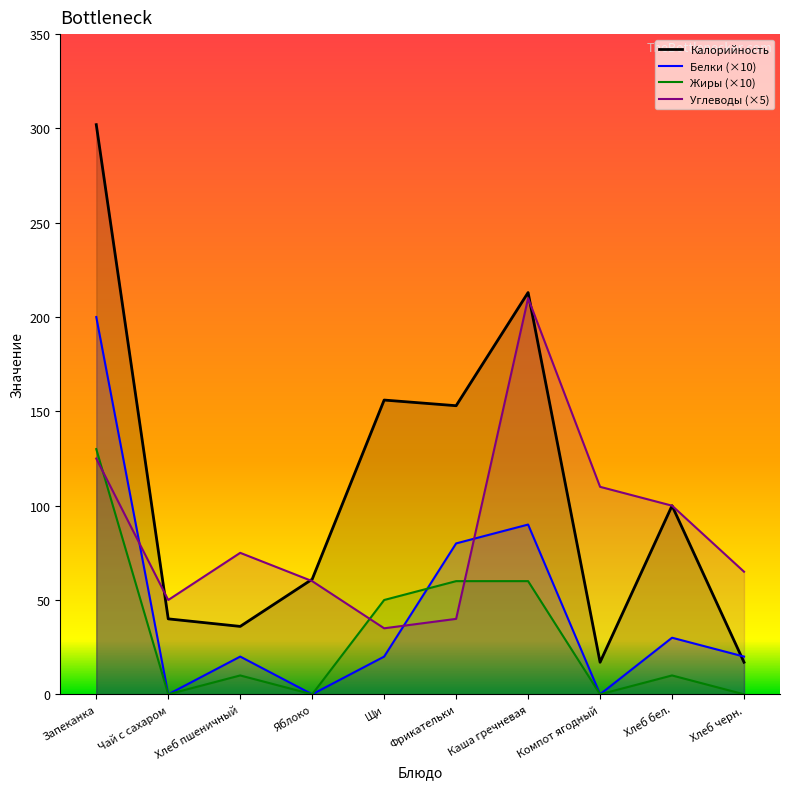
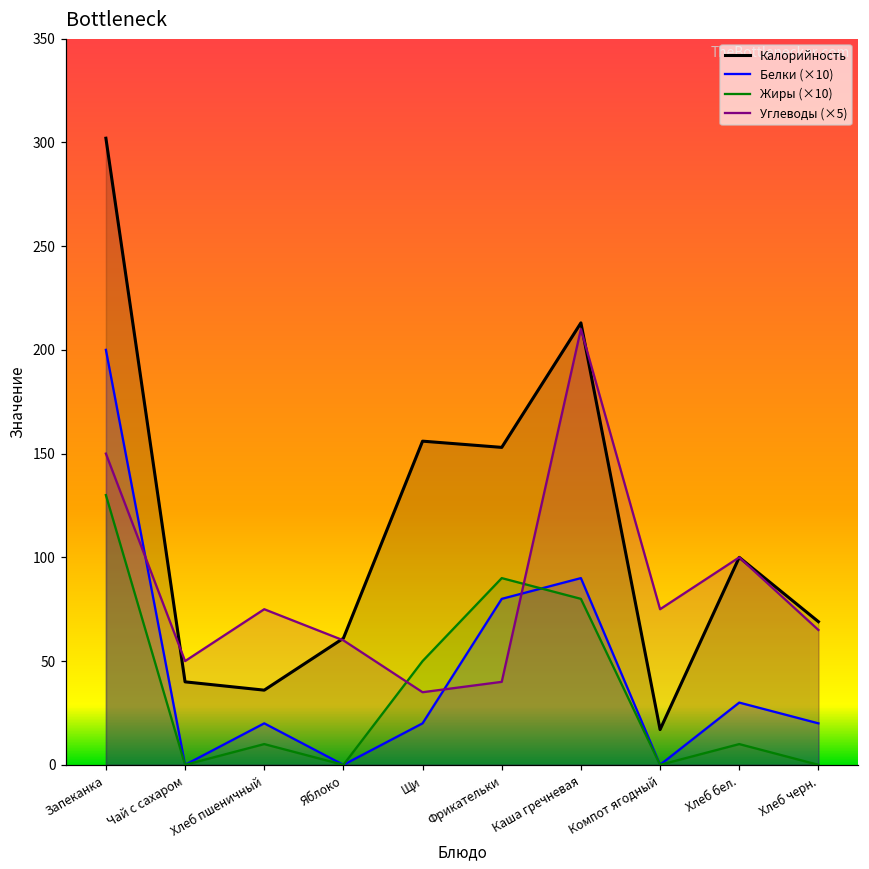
  {
    "Калорийность": {
      "Запеканка": 302,
      "Чай с сахаром": 40,
      "Хлеб пшеничный": 36,
      "Щи": 156,
      "Фрикательки": 153,
      "Каша гречневая": 213,
      "Компот ягодный": 17,
-     "Хлеб черн.": 17
+     "Хлеб черн.": 69
    },
    "Белки (×10)": {
      "Запеканка": 200,
      "Хлеб пшеничный": 20,
      "Щи": 20,
      "Фрикательки": 80,
      "Каша гречневая": 90,
      "Хлеб бел.": 30,
      "Хлеб черн.": 20
    },
    "Жиры (×10)": {
      "Запеканка": 130,
      "Хлеб пшеничный": 10,
      "Щи": 50,
-     "Фрикательки": 60,
-     "Каша гречневая": 60,
+     "Фрикательки": 90,
+     "Каша гречневая": 80,
      "Хлеб бел.": 10,
      "Хлеб черн.": 0
    },
    "Углеводы (×5)": {
-     "Запеканка": 125,
+     "Запеканка": 150,
      "Чай с сахаром": 50,
      "Хлеб пшеничный": 75,
      "Щи": 35,
      "Фрикательки": 40,
      "Каша гречневая": 210,
-     "Компот ягодный": 110,
+     "Компот ягодный": 75,
      "Хлеб черн.": 65
    }
  }
